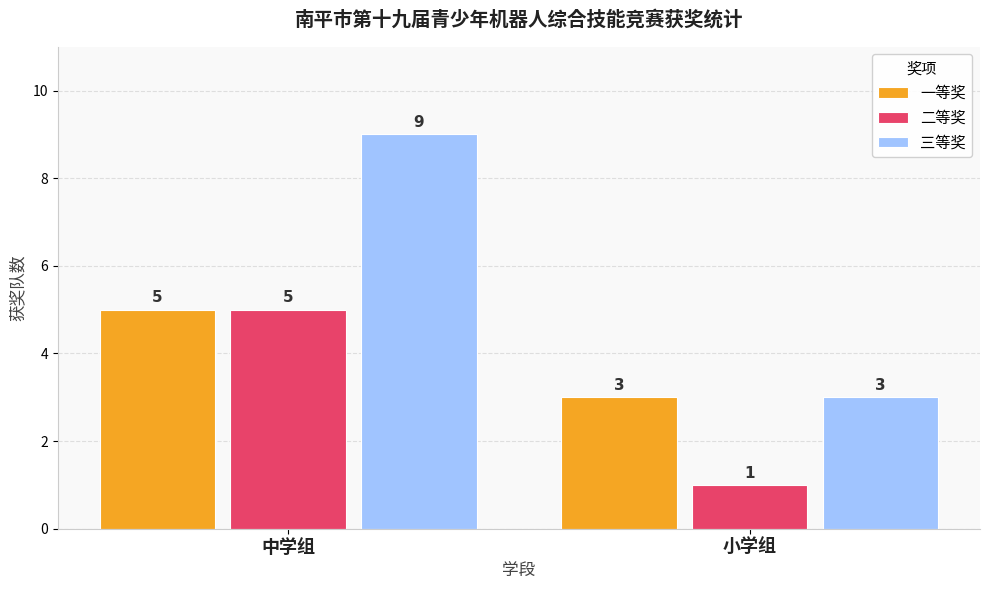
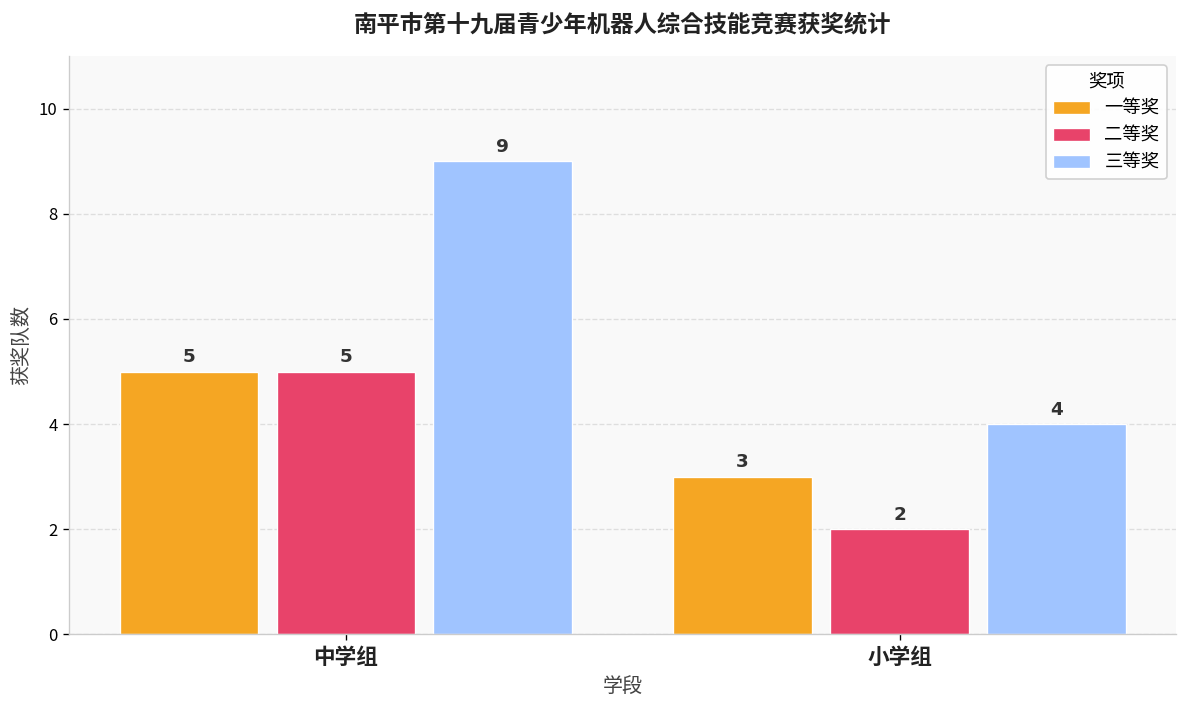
  {
    "一等奖": {
      "中学组": 5,
      "小学组": 3
    },
    "二等奖": {
      "中学组": 5,
-     "小学组": 1
+     "小学组": 2
    },
    "三等奖": {
      "中学组": 9,
-     "小学组": 3
+     "小学组": 4
    }
  }
